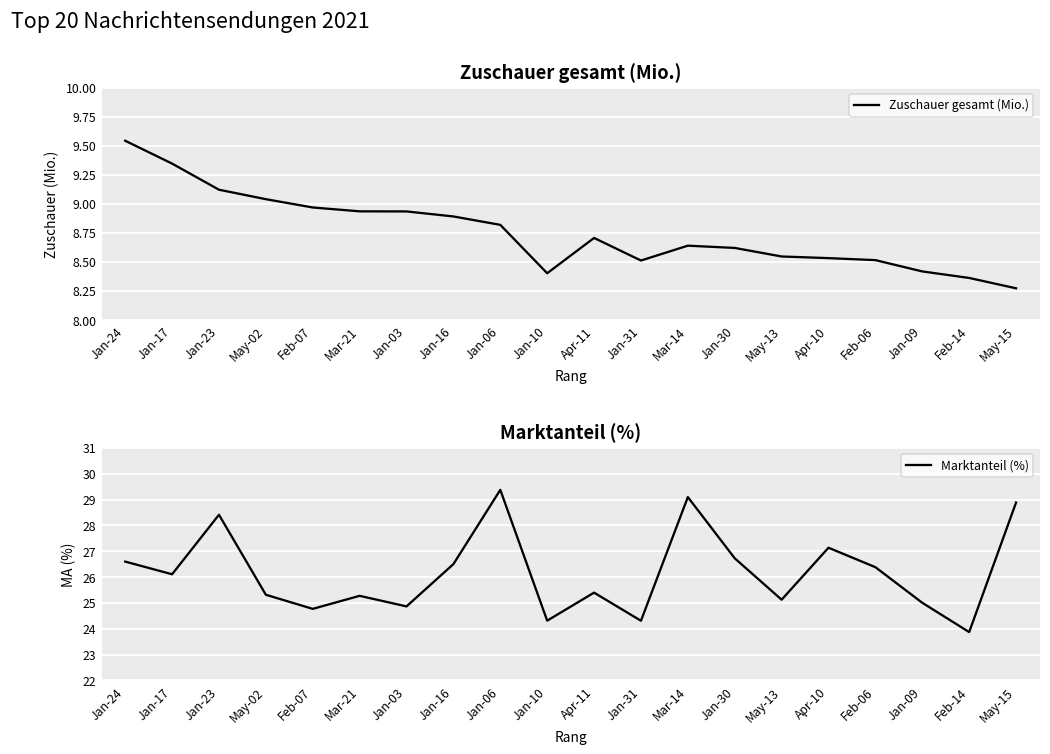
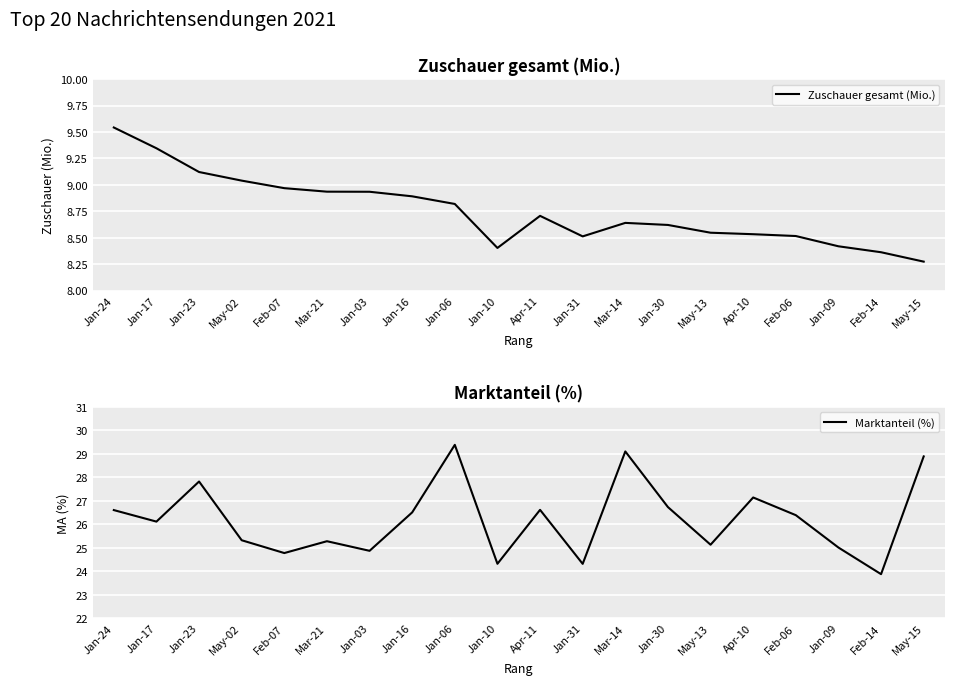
  {
    "Zuschauer gesamt (Mio.)": {
      "Jan-24": 9.54,
      "Jan-17": 9.35,
      "Jan-23": 9.12,
      "May-02": 9.04,
      "Feb-07": 8.97,
      "Mar-21": 8.94,
      "Jan-03": 8.93,
      "Jan-16": 8.89,
      "Jan-06": 8.82,
      "Jan-10": 8.40,
      "Apr-11": 8.71,
      "Jan-31": 8.51,
      "Mar-14": 8.64,
      "Jan-30": 8.62,
      "May-13": 8.55,
      "Apr-10": 8.53,
      "Feb-06": 8.52,
      "Jan-09": 8.42,
      "Feb-14": 8.36,
      "May-15": 8.27
    },
    "Marktanteil (%)": {
      "Jan-24": 26.6,
      "Jan-17": 26.1,
-     "Jan-23": 28.4,
+     "Jan-23": 27.8,
      "May-02": 25.3,
      "Feb-07": 24.8,
      "Mar-21": 25.3,
      "Jan-03": 24.9,
      "Jan-16": 26.5,
      "Jan-06": 29.4,
      "Jan-10": 24.3,
-     "Apr-11": 25.4,
+     "Apr-11": 26.6,
      "Jan-31": 24.3,
      "Mar-14": 29.1,
      "Jan-30": 26.7,
      "May-13": 25.1,
      "Apr-10": 27.1,
      "Feb-06": 26.4,
      "Jan-09": 25.0,
      "Feb-14": 23.9,
      "May-15": 28.9
    }
  }
